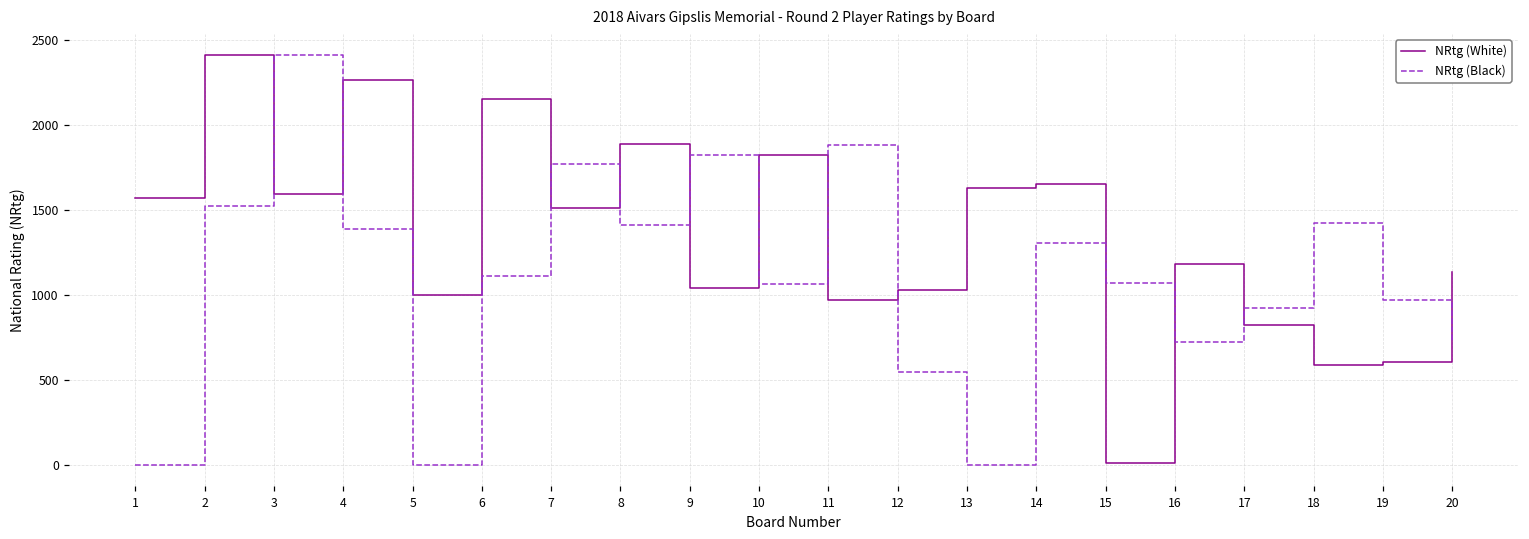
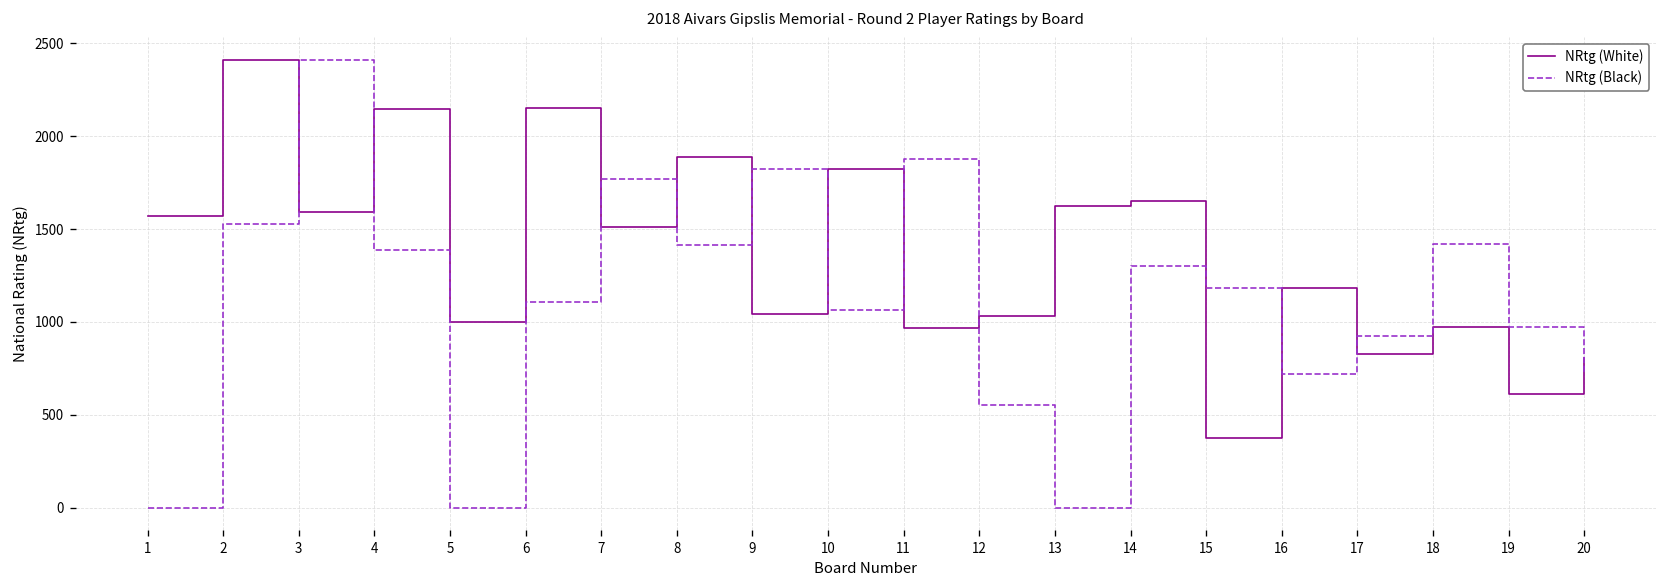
  {
    "NRtg (White)": {
      "1": 1570,
      "2": 2410,
      "3": 1590,
-     "4": 2260,
+     "4": 2150,
      "5": 1000,
      "6": 2150,
      "7": 1510,
      "8": 1890,
      "9": 1040,
      "10": 1830,
      "11": 970,
      "12": 1030,
      "13": 1630,
      "14": 1650,
-     "15": 20,
+     "15": 380,
      "16": 1180,
      "17": 830,
-     "18": 590,
+     "18": 970,
      "19": 610,
-     "20": 1130
+     "20": 800
    },
    "NRtg (Black)": {
      "1": 0,
      "2": 1530,
      "3": 2410,
      "4": 1390,
      "5": 0,
      "6": 1110,
      "7": 1770,
      "8": 1410,
      "9": 1820,
      "10": 1060,
      "11": 1880,
      "12": 550,
      "13": 0,
      "14": 1300,
-     "15": 1070,
+     "15": 1190,
      "16": 720,
      "17": 920,
      "18": 1420,
      "19": 970,
      "20": 720
    }
  }
